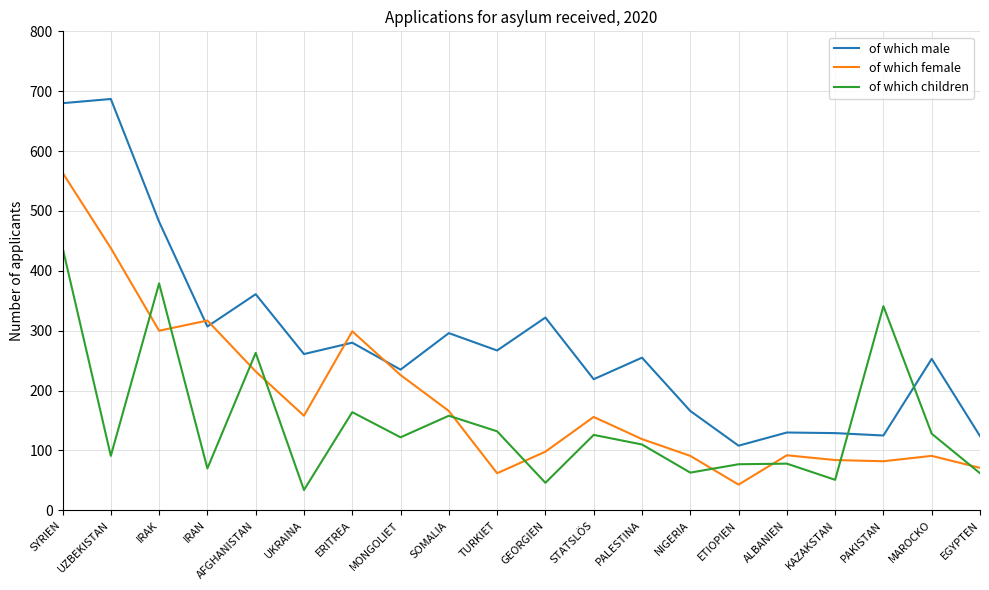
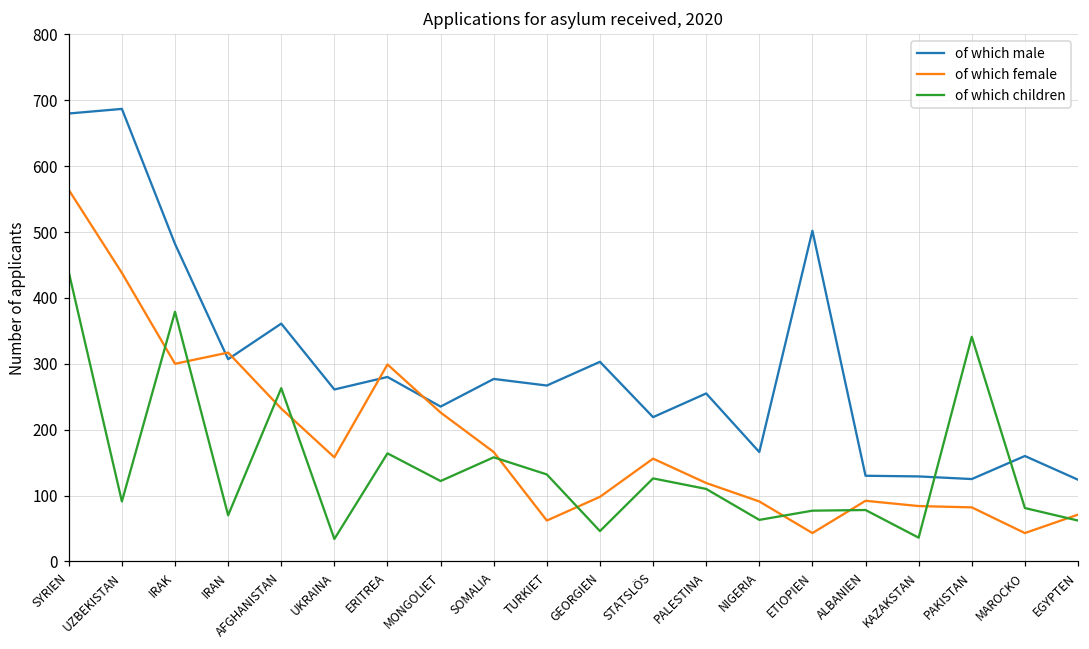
  {
    "of which male": {
      "SYRIEN": 680,
      "UZBEKISTAN": 690,
      "IRAK": 480,
      "IRAN": 310,
      "AFGHANISTAN": 360,
      "UKRAINA": 260,
      "ERITREA": 280,
      "MONGOLIET": 240,
-     "SOMALIA": 300,
+     "SOMALIA": 280,
      "TURKIET": 270,
-     "GEORGIEN": 320,
+     "GEORGIEN": 300,
      "STATSLÖS": 220,
      "PALESTINA": 260,
      "NIGERIA": 170,
-     "ETIOPIEN": 110,
+     "ETIOPIEN": 500,
      "ALBANIEN": 130,
      "KAZAKSTAN": 130,
      "PAKISTAN": 130,
-     "MAROCKO": 250,
+     "MAROCKO": 160,
      "EGYPTEN": 120
    },
    "of which female": {
      "SYRIEN": 560,
      "UZBEKISTAN": 440,
      "IRAK": 300,
      "IRAN": 320,
      "AFGHANISTAN": 230,
      "UKRAINA": 160,
      "ERITREA": 300,
      "MONGOLIET": 230,
      "SOMALIA": 170,
      "TURKIET": 60,
      "GEORGIEN": 100,
      "STATSLÖS": 160,
      "PALESTINA": 120,
      "NIGERIA": 90,
      "ETIOPIEN": 40,
      "ALBANIEN": 90,
      "KAZAKSTAN": 80,
      "PAKISTAN": 80,
-     "MAROCKO": 90,
+     "MAROCKO": 40,
      "EGYPTEN": 70
    },
    "of which children": {
      "SYRIEN": 440,
      "UZBEKISTAN": 90,
      "IRAK": 380,
      "IRAN": 70,
      "AFGHANISTAN": 260,
      "UKRAINA": 30,
      "ERITREA": 160,
      "MONGOLIET": 120,
      "SOMALIA": 160,
      "TURKIET": 130,
      "GEORGIEN": 50,
      "STATSLÖS": 130,
      "PALESTINA": 110,
      "NIGERIA": 60,
      "ETIOPIEN": 80,
      "ALBANIEN": 80,
-     "KAZAKSTAN": 50,
+     "KAZAKSTAN": 40,
      "PAKISTAN": 340,
-     "MAROCKO": 130,
+     "MAROCKO": 80,
      "EGYPTEN": 60
    }
  }
